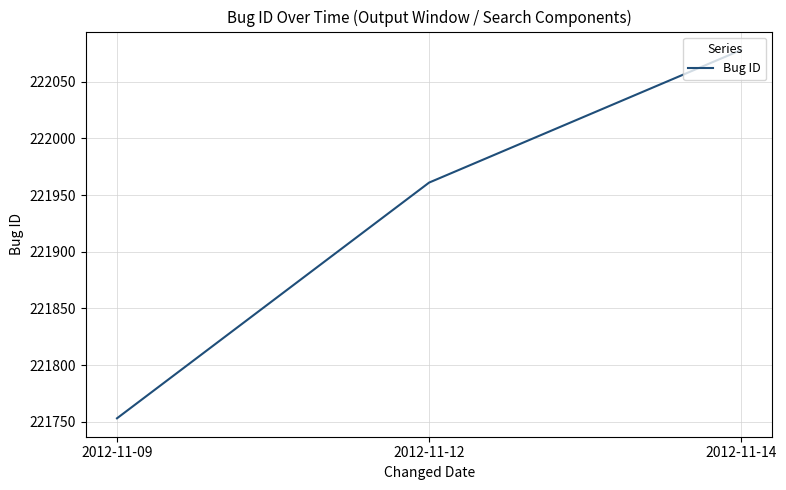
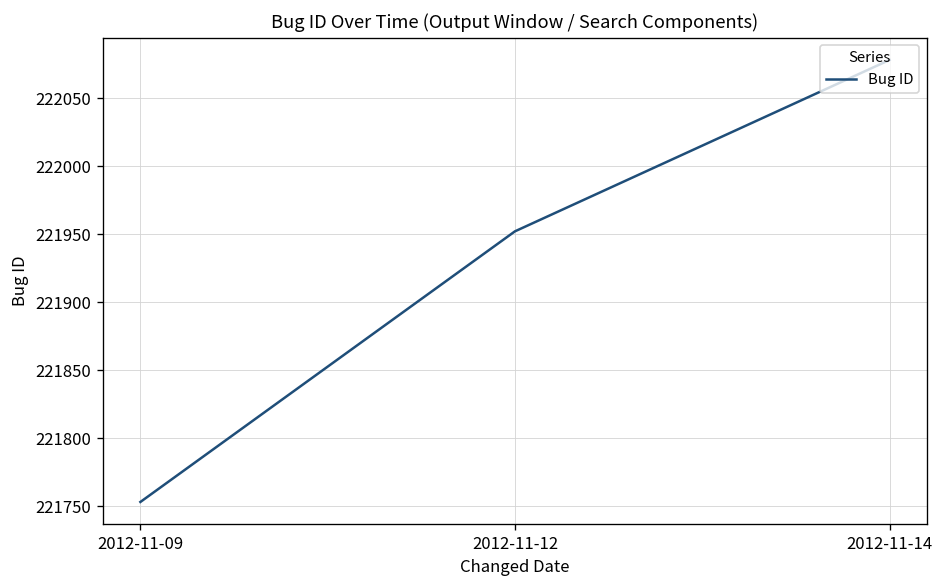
  {
    "2012-11-09": 221753,
-   "2012-11-12": 221961
+   "2012-11-12": 221952
  }
